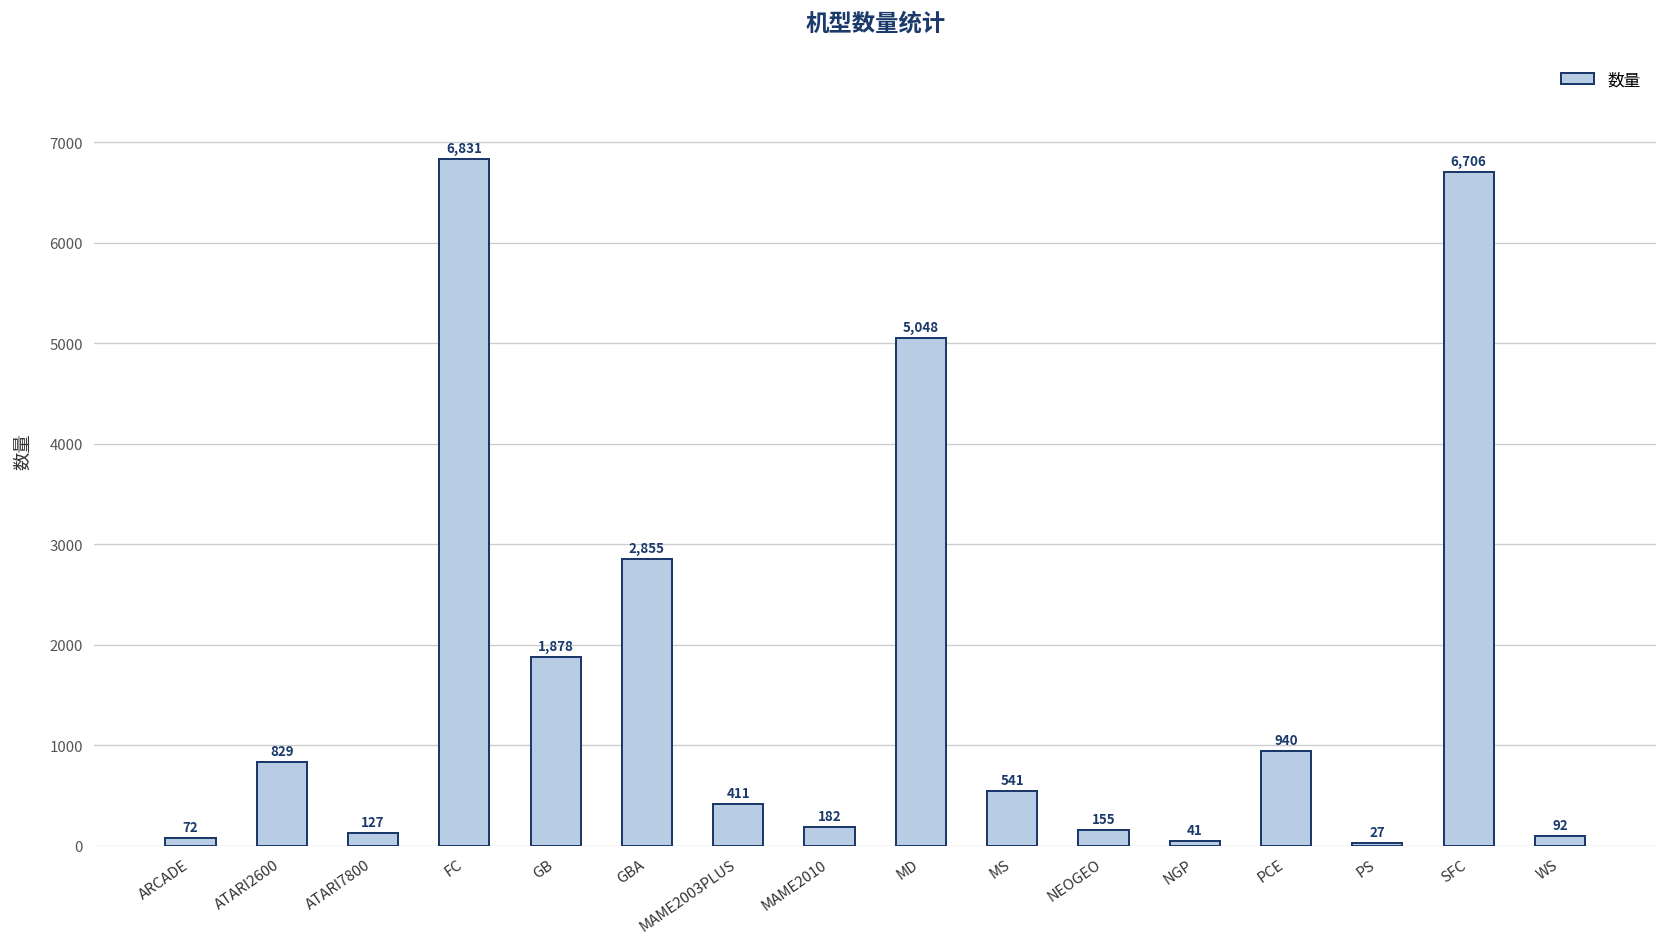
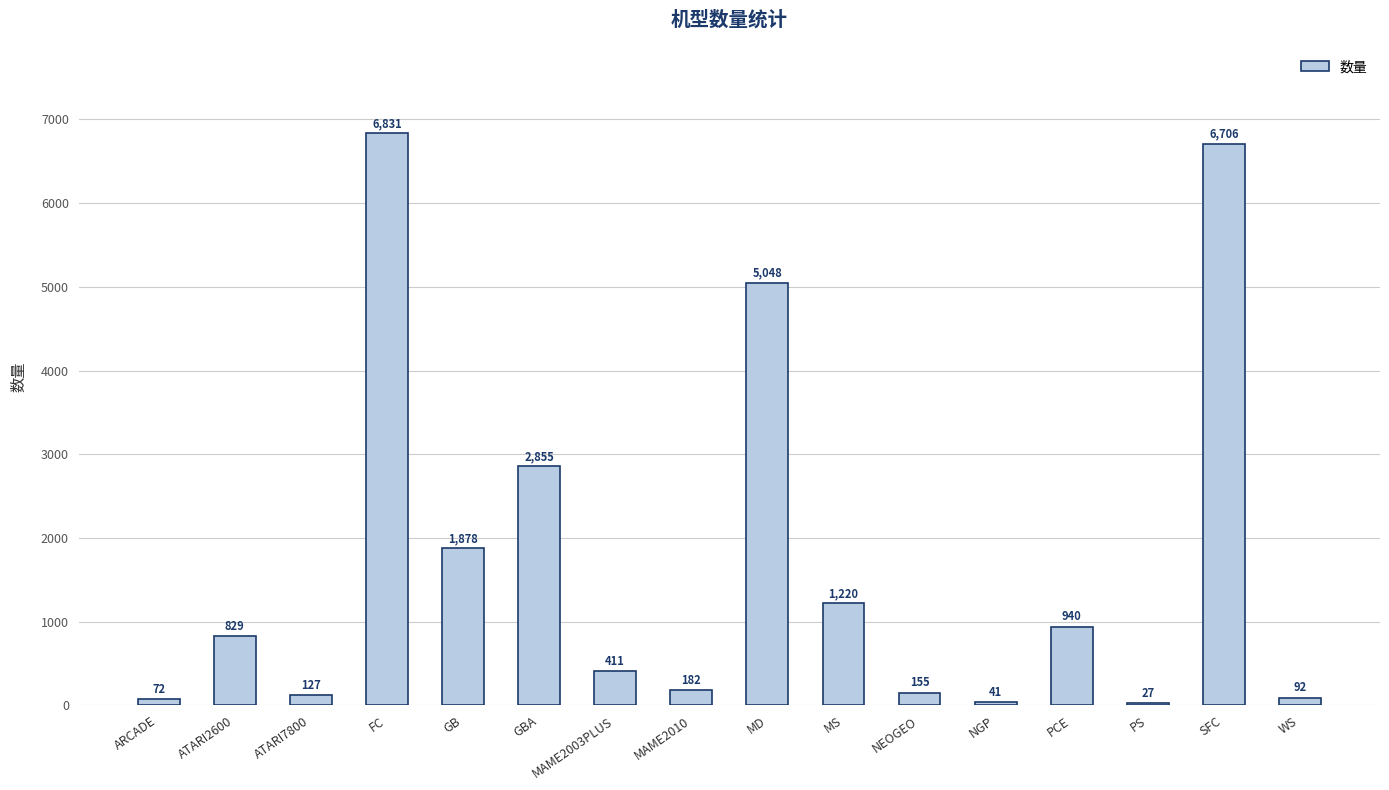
  {
    "ARCADE": "72",
    "ATARI2600": "829",
    "ATARI7800": "127",
    "FC": "6,831",
    "GB": "1,878",
    "GBA": "2,855",
    "MAME2003PLUS": "411",
    "MAME2010": "182",
    "MD": "5,048",
-   "MS": "541",
+   "MS": "1,220",
    "NEOGEO": "155",
    "NGP": "41",
    "PCE": "940",
    "PS": "27",
    "SFC": "6,706",
    "WS": "92"
  }
